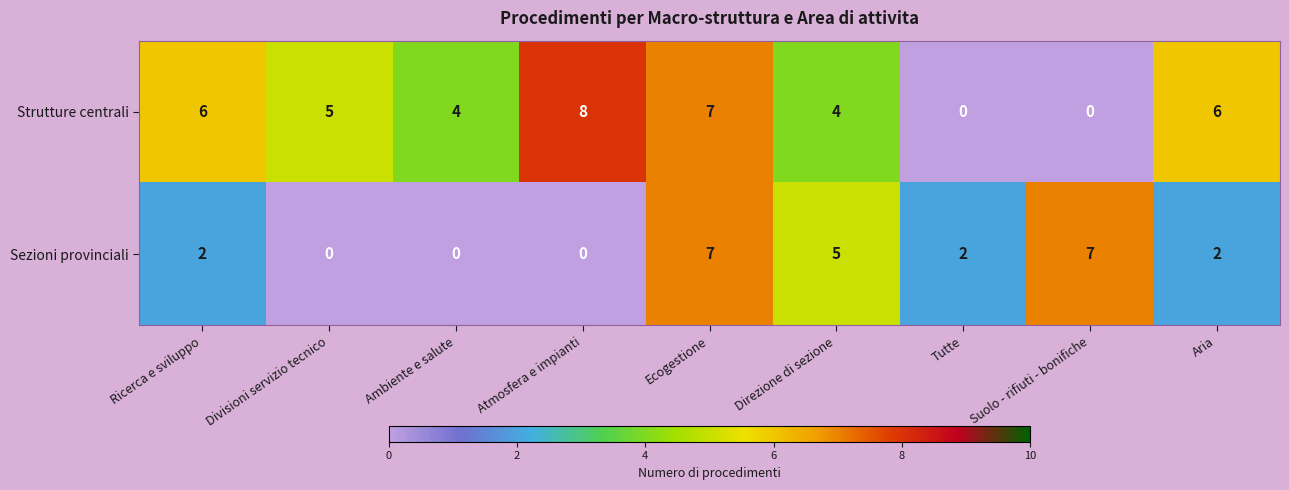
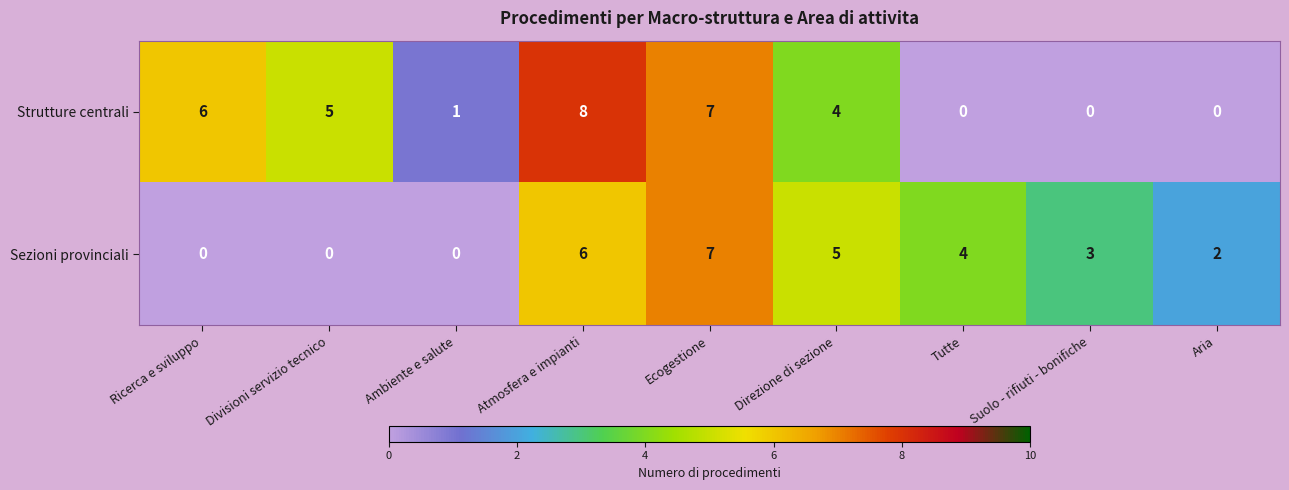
  {
    "Strutture centrali": {
      "Ricerca e sviluppo": 6,
      "Divisioni servizio tecnico": 5,
-     "Ambiente e salute": 4,
+     "Ambiente e salute": 1,
      "Atmosfera e impianti": 8,
      "Ecogestione": 7,
      "Direzione di sezione": 4,
      "Tutte": 0,
      "Suolo - rifiuti - bonifiche": 0,
-     "Aria": 6
+     "Aria": 0
    },
    "Sezioni provinciali": {
-     "Ricerca e sviluppo": 2,
+     "Ricerca e sviluppo": 0,
      "Divisioni servizio tecnico": 0,
      "Ambiente e salute": 0,
-     "Atmosfera e impianti": 0,
+     "Atmosfera e impianti": 6,
      "Ecogestione": 7,
      "Direzione di sezione": 5,
-     "Tutte": 2,
-     "Suolo - rifiuti - bonifiche": 7,
+     "Tutte": 4,
+     "Suolo - rifiuti - bonifiche": 3,
      "Aria": 2
    }
  }
